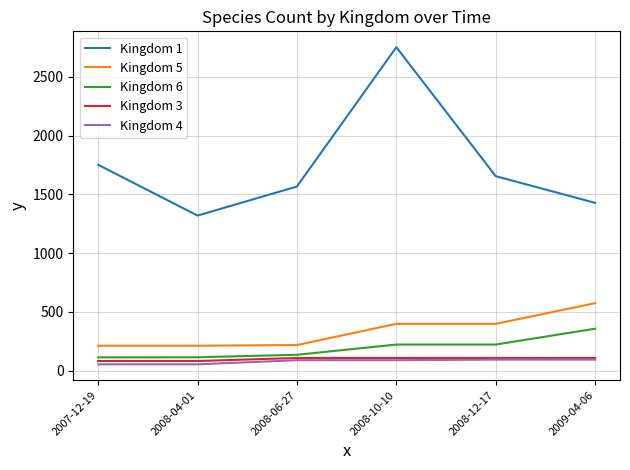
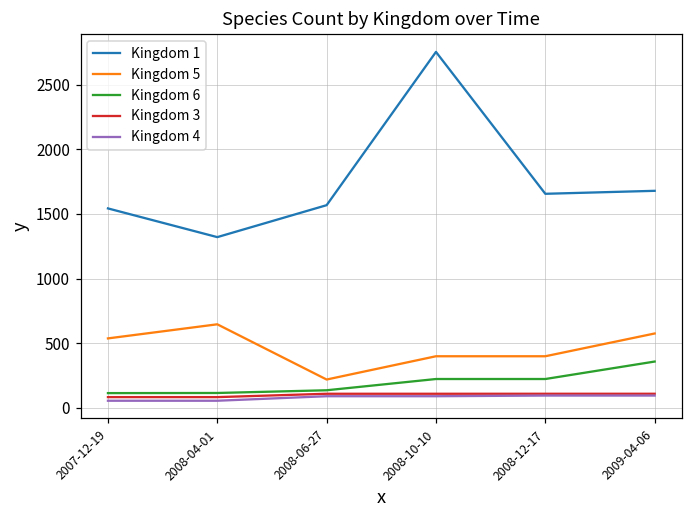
  {
    "Kingdom 1": {
-     "2007-12-19": 1750,
+     "2007-12-19": 1540,
      "2008-04-01": 1320,
      "2008-06-27": 1570,
      "2008-10-10": 2750,
      "2008-12-17": 1660,
-     "2009-04-06": 1430
+     "2009-04-06": 1680
    },
    "Kingdom 5": {
-     "2007-12-19": 210,
-     "2008-04-01": 210,
+     "2007-12-19": 540,
+     "2008-04-01": 650,
      "2008-06-27": 220,
      "2008-10-10": 400,
      "2008-12-17": 400,
      "2009-04-06": 580
    },
    "Kingdom 6": {
      "2007-12-19": 110,
      "2008-04-01": 120,
      "2008-06-27": 140,
      "2008-10-10": 220,
      "2008-12-17": 220,
      "2009-04-06": 360
    },
    "Kingdom 3": {
      "2007-12-19": 80,
      "2008-04-01": 80
    },
    "Kingdom 4": {
      "2007-12-19": 60,
      "2008-04-01": 60
    }
  }
